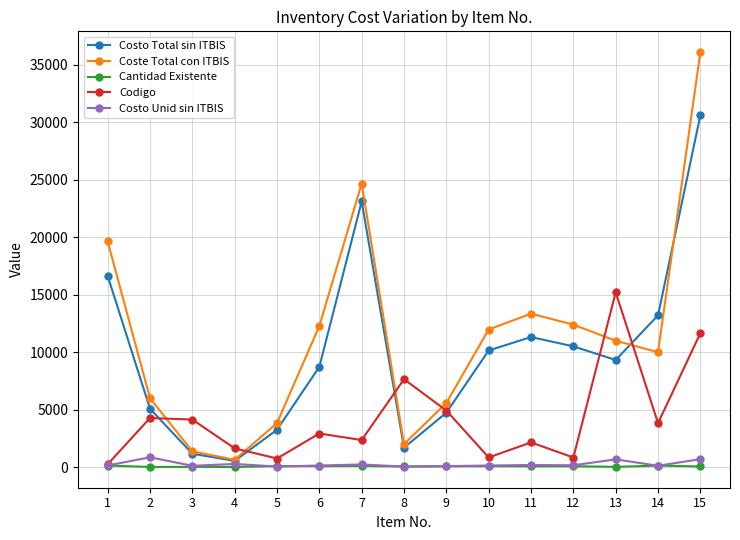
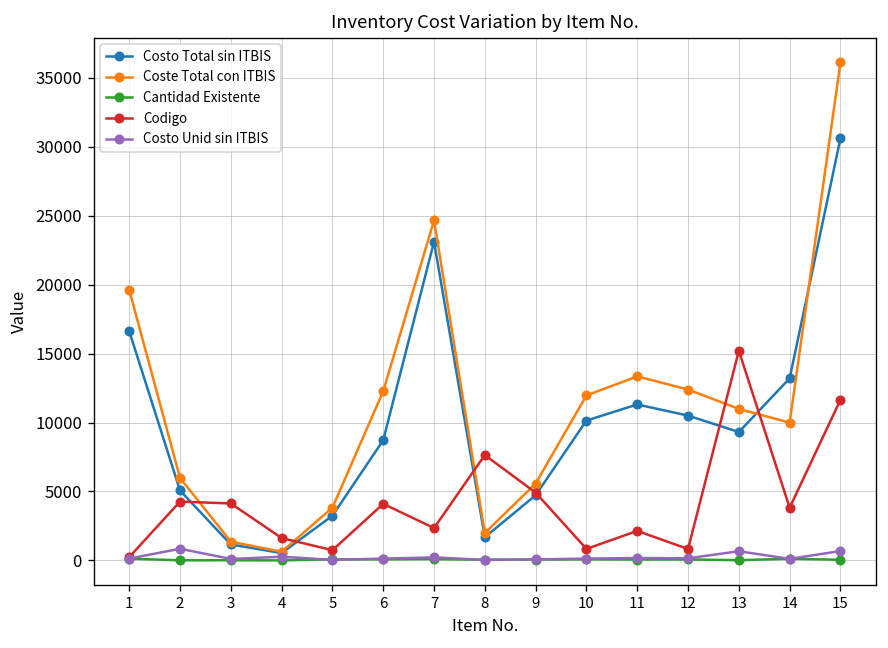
  {
    "Costo Total sin ITBIS": {
      "1": 16600,
      "2": 5100,
      "5": 3200,
      "6": 8700,
      "7": 23100,
      "8": 1700,
      "10": 10100,
      "11": 11300,
      "12": 10500,
      "13": 9300,
      "14": 13200,
      "15": 30600
    },
    "Coste Total con ITBIS": {
      "1": 19600,
      "2": 6000,
      "5": 3800,
      "6": 12300,
      "7": 24700,
      "8": 2000,
      "9": 5600,
      "10": 12000,
      "11": 13300,
      "12": 12400,
      "13": 11000,
      "14": 10000,
      "15": 36100
    },
    "Cantidad Existente": {
      "2": 0,
      "4": 0,
      "13": 0,
      "15": 0
    },
    "Codigo": {
      "2": 4300,
      "3": 4100,
      "4": 1600,
      "5": 700,
-     "6": 2900,
+     "6": 4100,
      "7": 2300,
      "8": 7600,
      "10": 800,
      "11": 2100,
      "12": 800,
      "13": 15200,
      "14": 3800,
      "15": 11600
    },
    "Costo Unid sin ITBIS": {
      "2": 800,
      "4": 300,
      "13": 700,
      "15": 700
    }
  }
